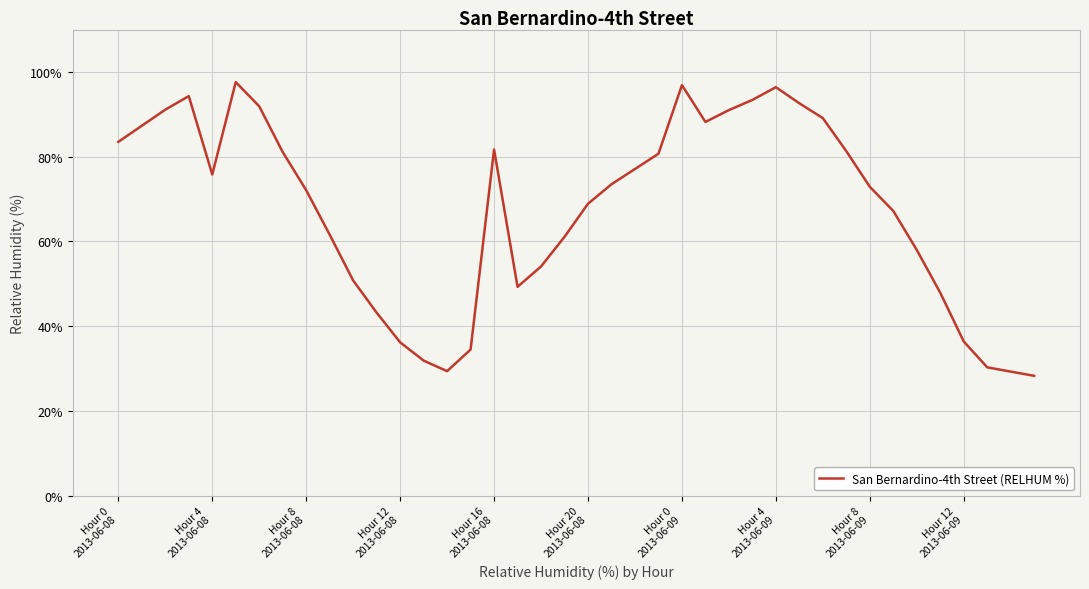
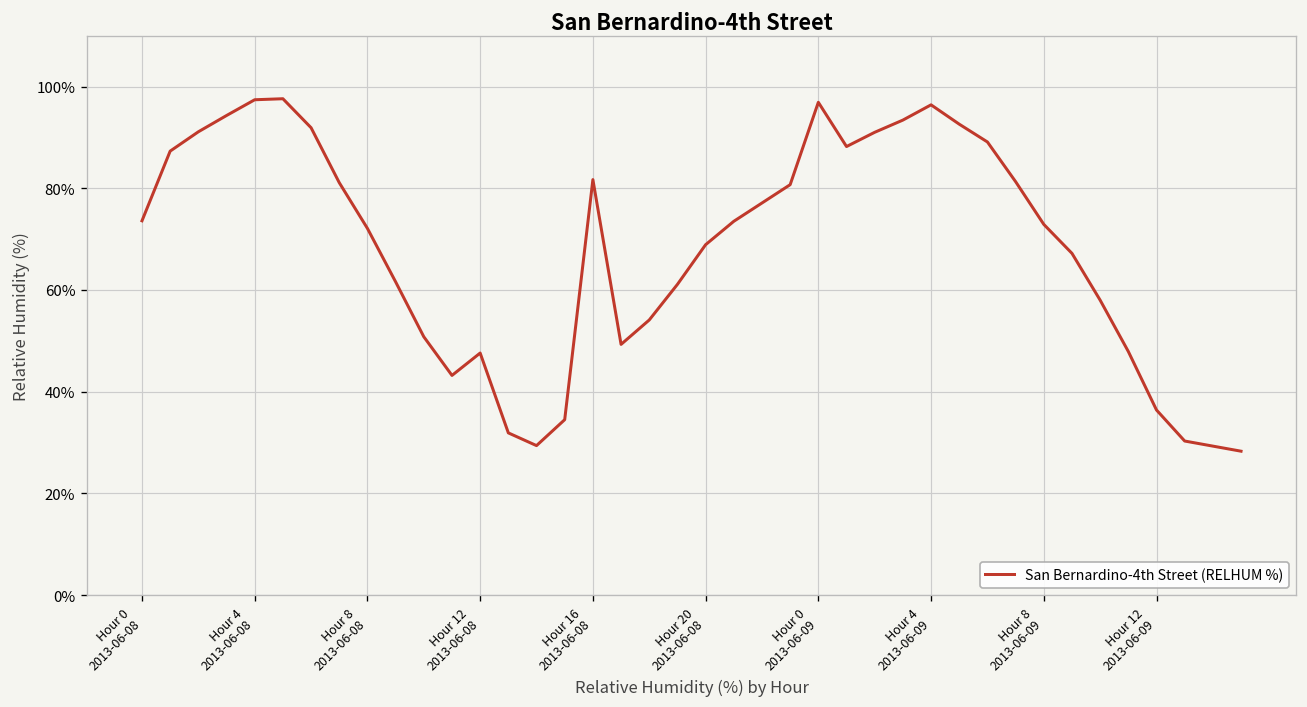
  {
-   "Hour 0 2013-06-08": "84%",
-   "Hour 4 2013-06-08": "76%",
+   "Hour 0 2013-06-08": "74%",
+   "Hour 4 2013-06-08": "97%",
    "Hour 8 2013-06-08": "72%",
-   "Hour 12 2013-06-08": "36%",
+   "Hour 12 2013-06-08": "48%",
    "Hour 16 2013-06-08": "82%",
    "Hour 20 2013-06-08": "69%",
    "Hour 0 2013-06-09": "97%",
    "Hour 4 2013-06-09": "96%",
    "Hour 8 2013-06-09": "73%",
    "Hour 12 2013-06-09": "36%"
  }
